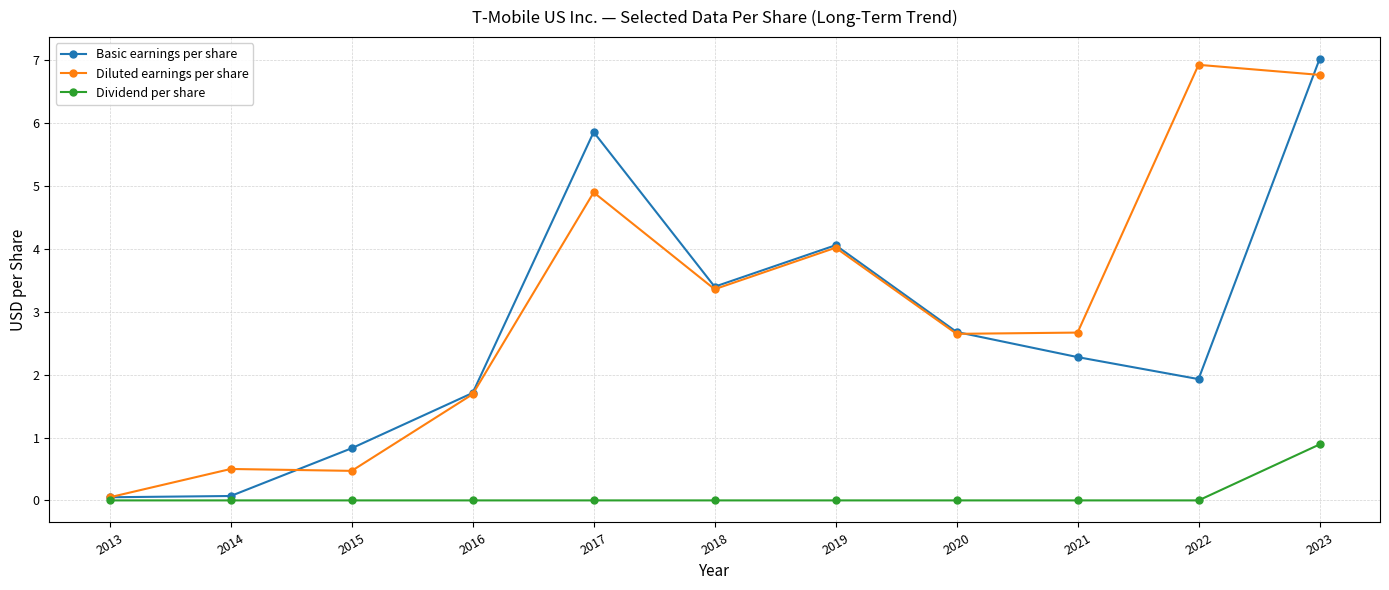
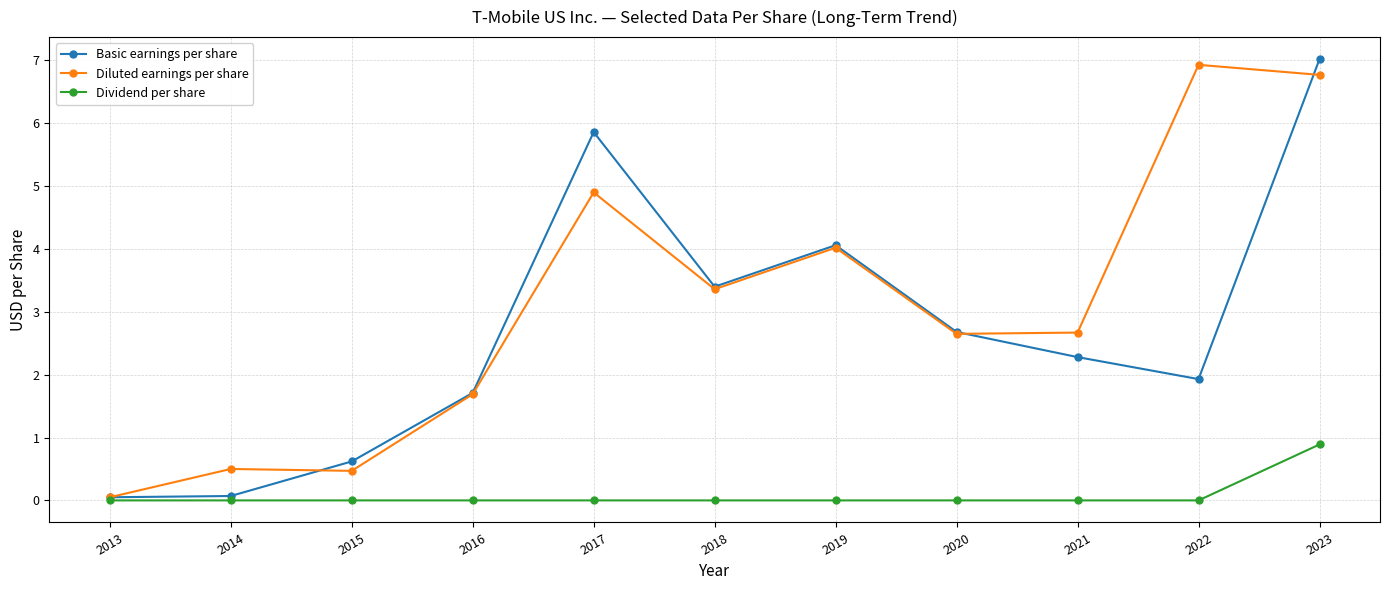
  {
    "Basic earnings per share": {
      "2014": 0.1,
-     "2015": 0.8,
+     "2015": 0.6,
      "2017": 5.9,
      "2021": 2.3,
      "2022": 1.9,
      "2023": 7.0
    },
    "Diluted earnings per share": {
      "2014": 0.5,
      "2015": 0.5,
      "2017": 4.9,
      "2021": 2.7,
      "2022": 6.9,
      "2023": 6.8
    },
    "Dividend per share": {
      "2013": 0.0,
      "2014": 0.0,
      "2015": 0.0,
      "2016": 0.0,
      "2017": 0.0,
      "2018": 0.0,
      "2019": 0.0,
      "2020": 0.0,
      "2021": 0.0,
      "2022": 0.0,
      "2023": 0.9
    }
  }
